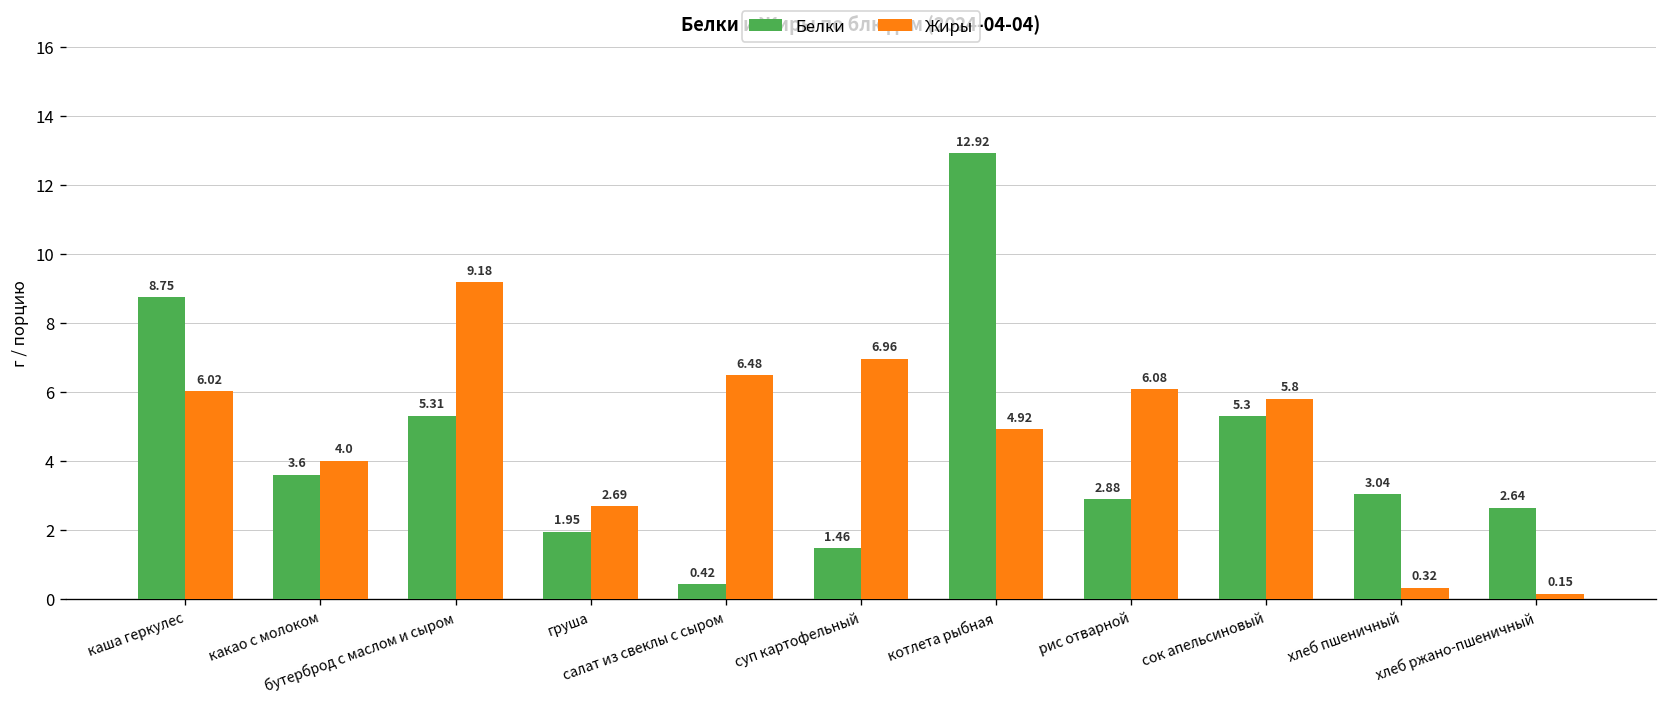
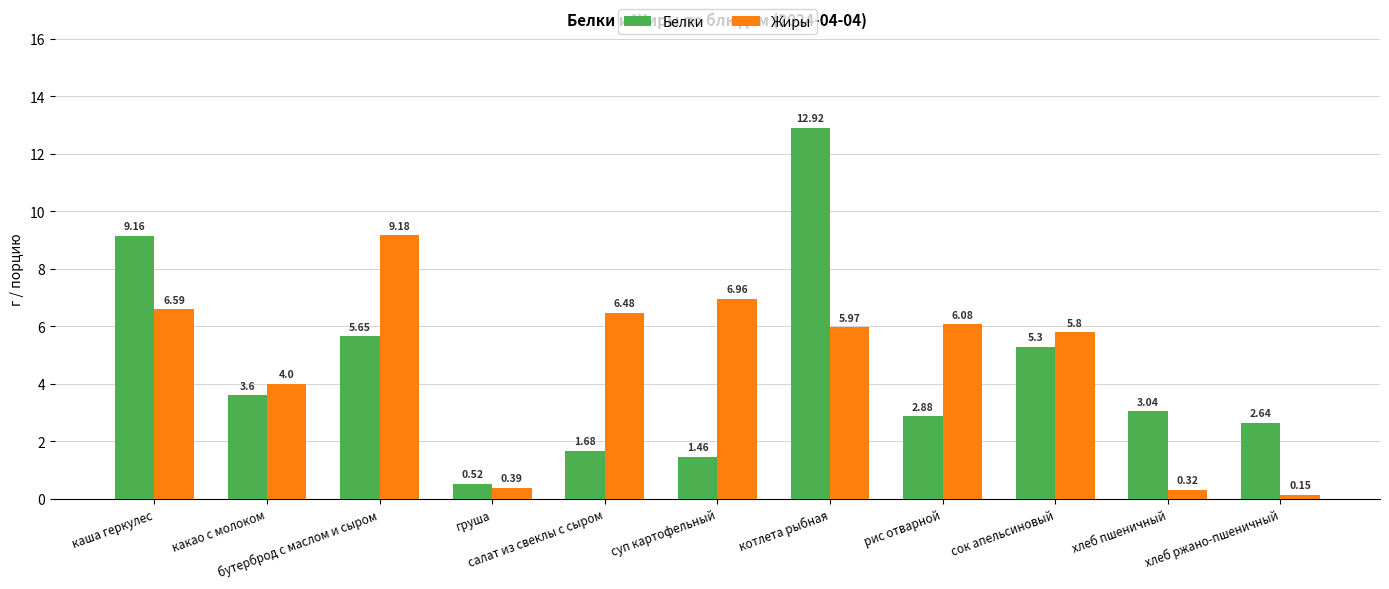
  {
    "Белки": {
-     "каша геркулес": 8.75,
+     "каша геркулес": 9.16,
      "какао с молоком": 3.6,
-     "бутерброд с маслом и сыром": 5.31,
-     "груша": 1.95,
-     "салат из свеклы с сыром": 0.42,
+     "бутерброд с маслом и сыром": 5.65,
+     "груша": 0.52,
+     "салат из свеклы с сыром": 1.68,
      "суп картофельный": 1.46,
      "котлета рыбная": 12.92,
      "рис отварной": 2.88,
      "сок апельсиновый": 5.3,
      "хлеб пшеничный": 3.04,
      "хлеб ржано-пшеничный": 2.64
    },
    "Жиры": {
-     "каша геркулес": 6.02,
+     "каша геркулес": 6.59,
      "какао с молоком": 4.0,
      "бутерброд с маслом и сыром": 9.18,
-     "груша": 2.69,
+     "груша": 0.39,
      "салат из свеклы с сыром": 6.48,
      "суп картофельный": 6.96,
-     "котлета рыбная": 4.92,
+     "котлета рыбная": 5.97,
      "рис отварной": 6.08,
      "сок апельсиновый": 5.8,
      "хлеб пшеничный": 0.32,
      "хлеб ржано-пшеничный": 0.15
    }
  }
